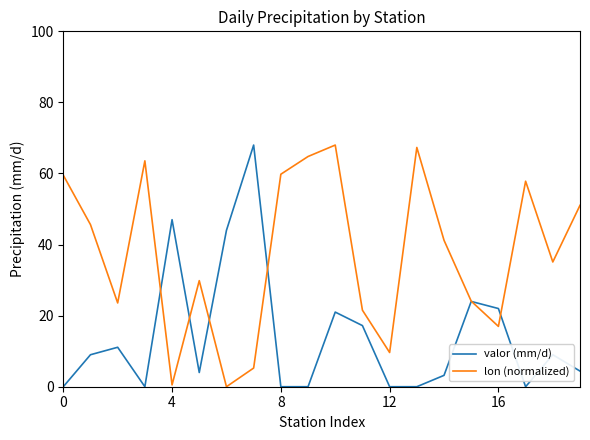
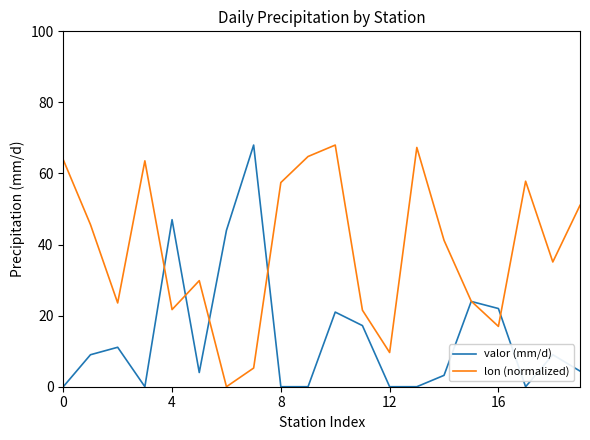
  {
    "valor (mm/d)": {
      "0": 0,
      "4": 47,
      "8": 0,
      "12": 0,
      "16": 22
    },
    "lon (normalized)": {
-     "0": 60,
-     "4": 1,
-     "8": 60,
+     "0": 64,
+     "4": 22,
+     "8": 57,
      "12": 10,
      "16": 17
    }
  }
